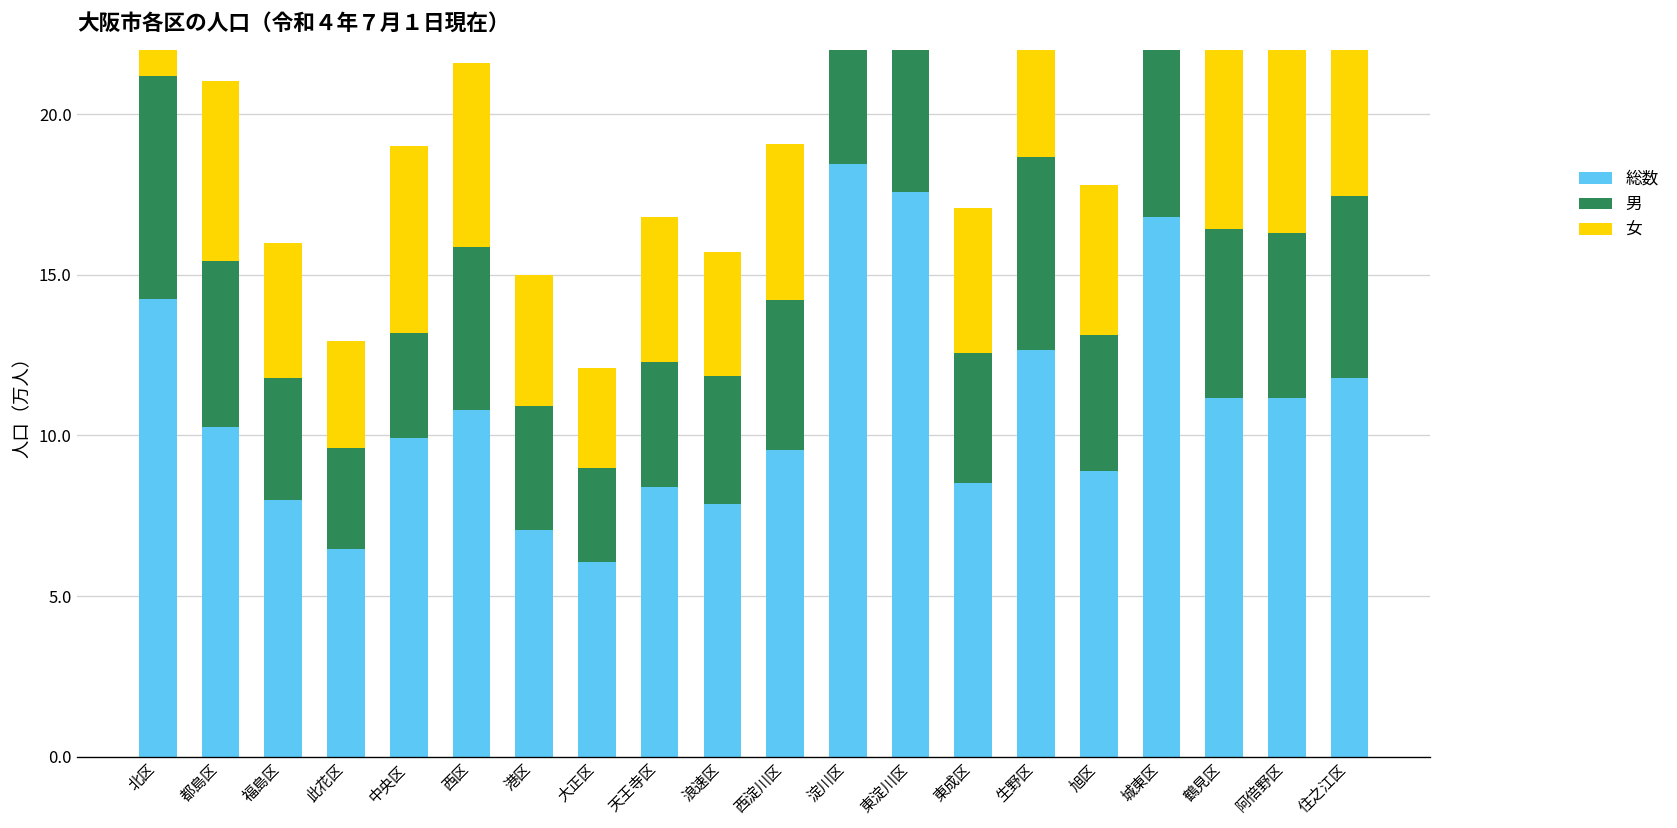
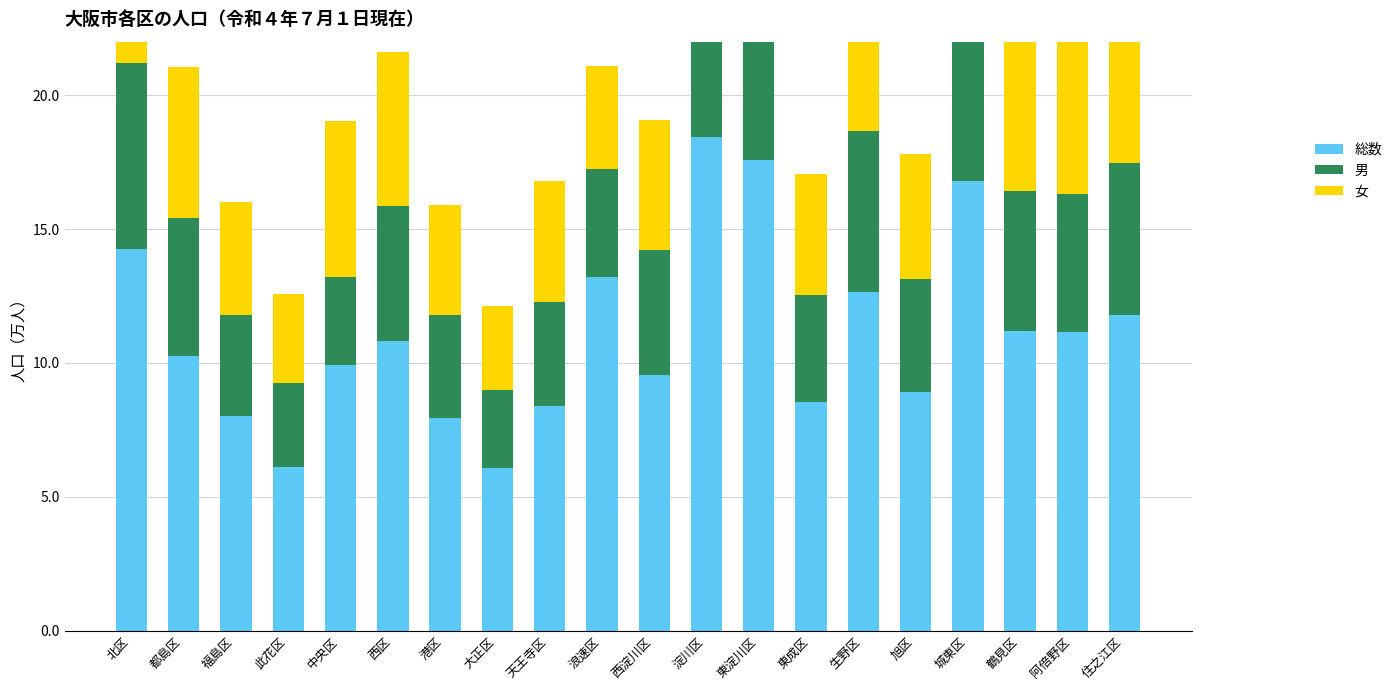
  {
    "総数": {
      "北区": 14.3,
      "都島区": 10.3,
      "福島区": 8.0,
-     "此花区": 6.5,
+     "此花区": 6.1,
      "中央区": 9.9,
      "西区": 10.8,
-     "港区": 7.1,
+     "港区": 7.9,
      "大正区": 6.1,
      "天王寺区": 8.4,
-     "浪速区": 7.9,
+     "浪速区": 13.2,
      "西淀川区": 9.5,
      "淀川区": 18.4,
      "東淀川区": 17.6,
      "東成区": 8.5,
      "生野区": 12.7,
      "旭区": 8.9,
      "城東区": 16.8,
      "鶴見区": 11.2,
      "阿倍野区": 11.2,
      "住之江区": 11.8
    },
    "男": {
      "北区": 6.9,
      "都島区": 5.1,
      "福島区": 3.8,
      "此花区": 3.1,
      "中央区": 3.3,
      "西区": 5.1,
      "港区": 3.9,
      "大正区": 2.9,
      "天王寺区": 3.9,
      "浪速区": 4.0,
      "西淀川区": 4.7,
      "東成区": 4.0,
      "生野区": 6.0,
      "旭区": 4.2,
      "鶴見区": 5.3,
      "阿倍野区": 5.1,
      "住之江区": 5.7
    },
    "女": {
      "都島区": 5.6,
      "福島区": 4.2,
      "此花区": 3.3,
      "中央区": 5.8,
      "西区": 5.7,
      "港区": 4.1,
      "大正区": 3.1,
      "天王寺区": 4.5,
      "浪速区": 3.9,
      "西淀川区": 4.9,
      "東成区": 4.5,
      "旭区": 4.7
    }
  }
